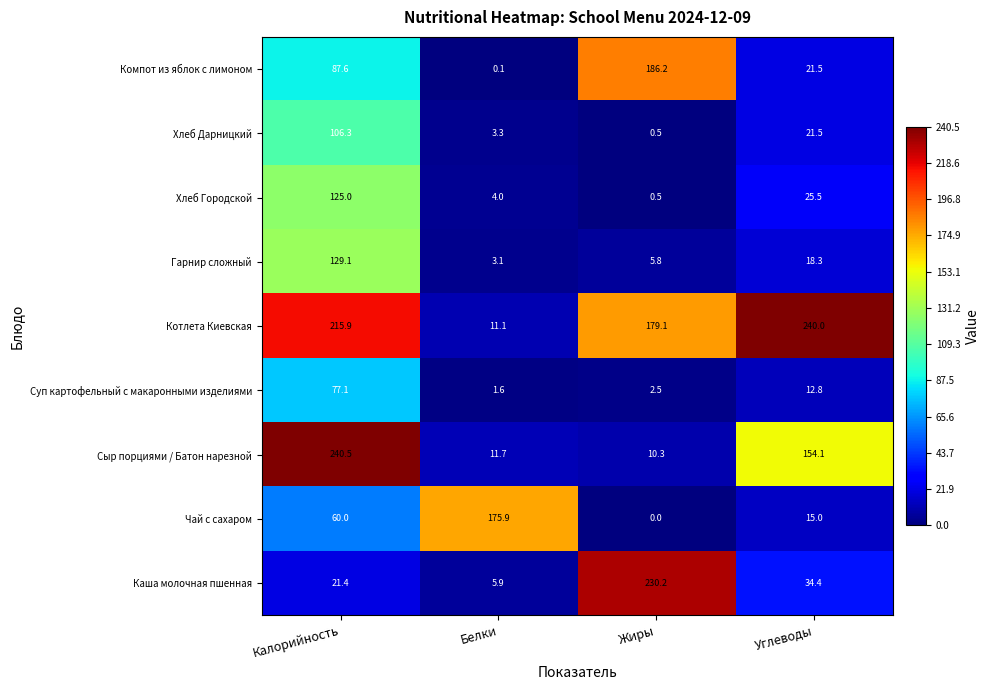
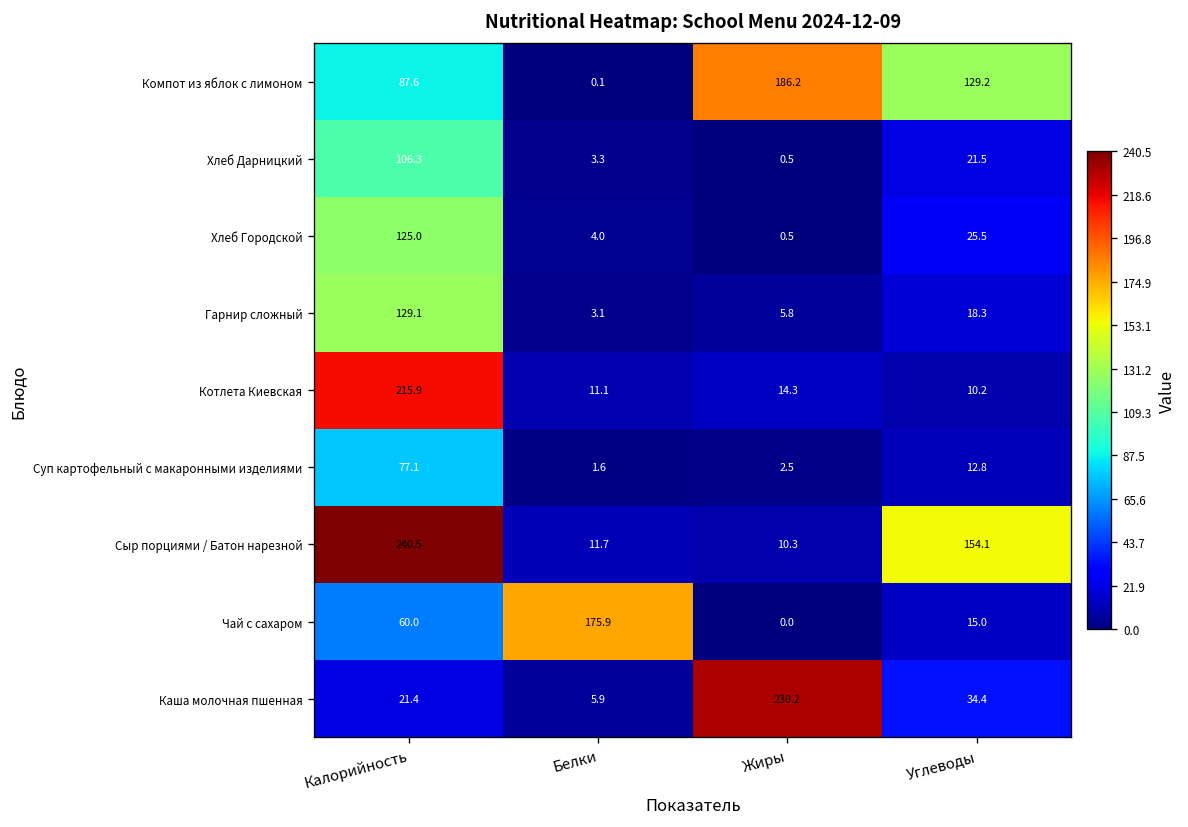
  {
    "Компот из яблок с лимоном": {
      "Калорийность": 87.6,
      "Белки": 0.1,
      "Жиры": 186.2,
-     "Углеводы": 21.5
+     "Углеводы": 129.2
    },
    "Хлеб Дарницкий": {
      "Калорийность": 106.3,
      "Белки": 3.3,
      "Жиры": 0.5,
      "Углеводы": 21.5
    },
    "Хлеб Городской": {
      "Калорийность": 125.0,
      "Белки": 4.0,
      "Жиры": 0.5,
      "Углеводы": 25.5
    },
    "Гарнир сложный": {
      "Калорийность": 129.1,
      "Белки": 3.1,
      "Жиры": 5.8,
      "Углеводы": 18.3
    },
    "Котлета Киевская": {
      "Калорийность": 215.9,
      "Белки": 11.1,
-     "Жиры": 179.1,
-     "Углеводы": 240.0
+     "Жиры": 14.3,
+     "Углеводы": 10.2
    },
    "Суп картофельный с макаронными изделиями": {
      "Калорийность": 77.1,
      "Белки": 1.6,
      "Жиры": 2.5,
      "Углеводы": 12.8
    },
    "Сыр порциями / Батон нарезной": {
      "Калорийность": 240.5,
      "Белки": 11.7,
      "Жиры": 10.3,
      "Углеводы": 154.1
    },
    "Чай с сахаром": {
      "Калорийность": 60.0,
      "Белки": 175.9,
      "Жиры": 0.0,
      "Углеводы": 15.0
    },
    "Каша молочная пшенная": {
      "Калорийность": 21.4,
      "Белки": 5.9,
      "Жиры": 230.2,
      "Углеводы": 34.4
    }
  }
